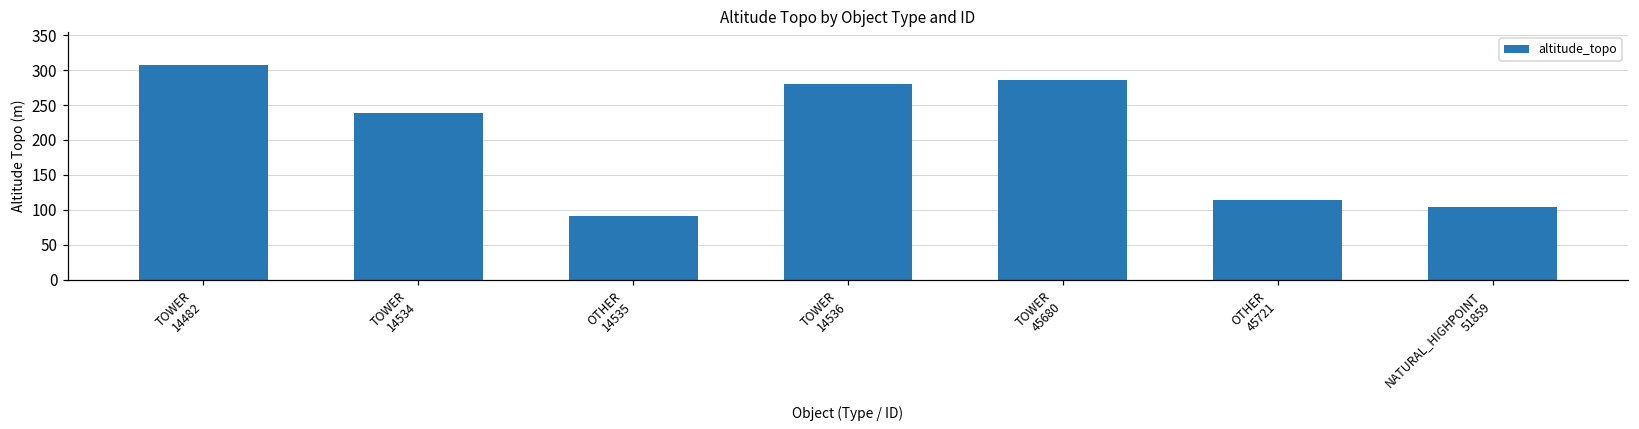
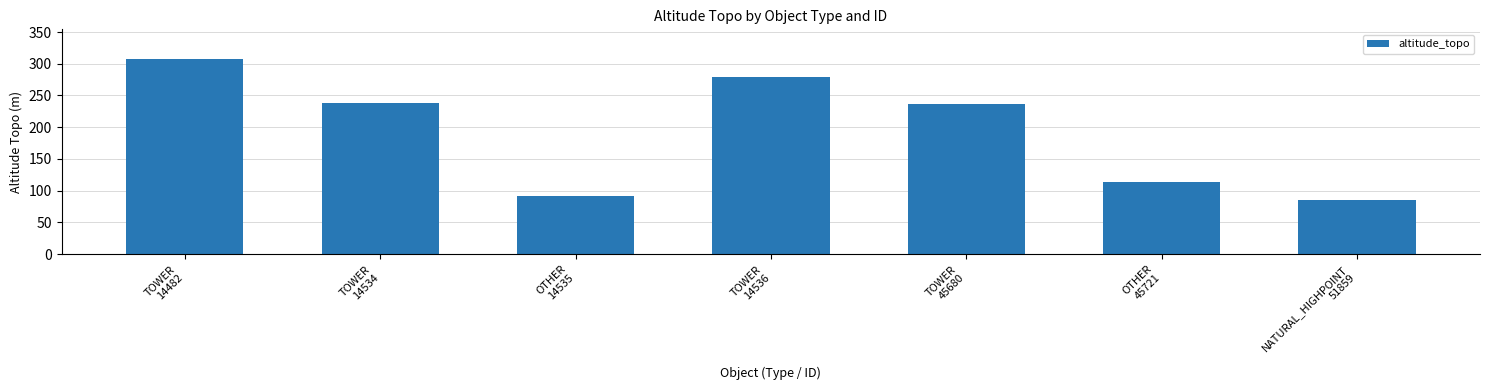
  {
    "TOWER 14482": 310,
    "TOWER 14534": 240,
    "OTHER 14535": 90,
    "TOWER 14536": 280,
-   "TOWER 45680": 290,
+   "TOWER 45680": 240,
    "OTHER 45721": 110,
-   "NATURAL_HIGHPOINT 51859": 100
+   "NATURAL_HIGHPOINT 51859": 90
  }
